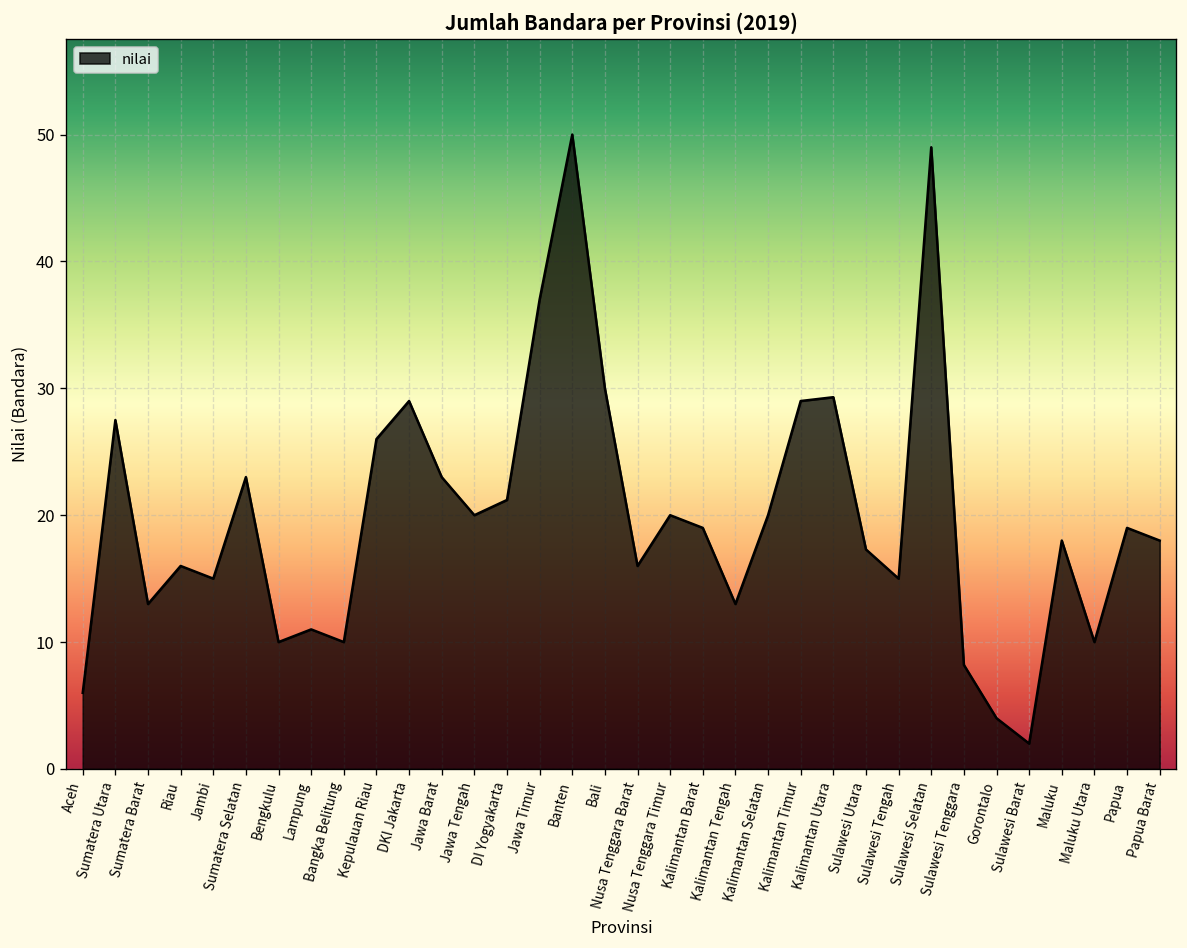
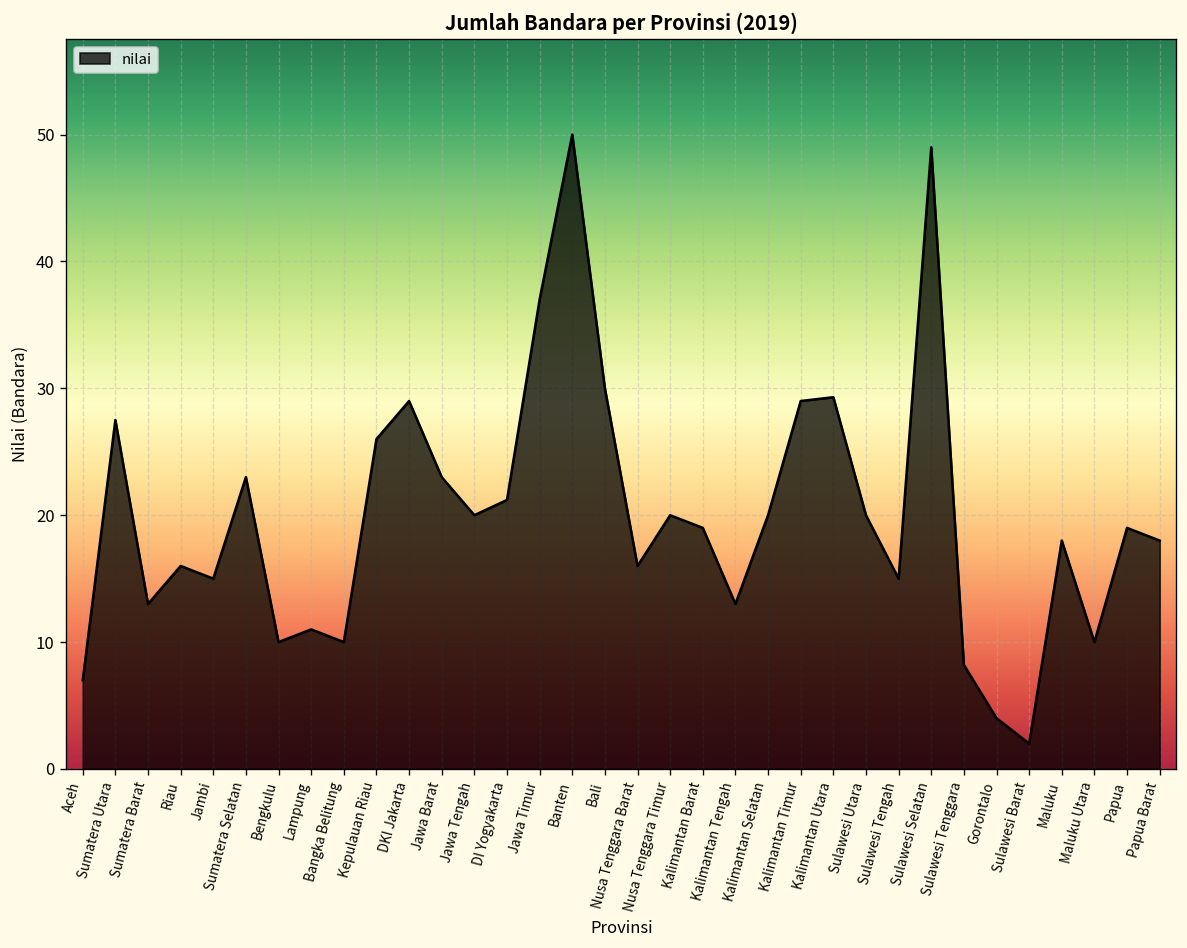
  {
-   "Aceh": 6,
+   "Aceh": 7,
    "Sumatera Utara": 27.5,
    "Sumatera Barat": 13.0,
    "Riau": 16.0,
    "Jambi": 15.0,
    "Sumatera Selatan": 23.0,
    "Bengkulu": 10.0,
    "Lampung": 11.0,
    "Bangka Belitung": 10.0,
    "Kepulauan Riau": 26.0,
    "DKI Jakarta": 29.0,
    "Jawa Barat": 23.0,
    "Jawa Tengah": 20.0,
    "DI Yogyakarta": 21.2,
    "Jawa Timur": 37.0,
    "Banten": 50.0,
    "Bali": 30.0,
    "Nusa Tenggara Barat": 16.0,
    "Nusa Tenggara Timur": 20.0,
    "Kalimantan Barat": 19.0,
    "Kalimantan Tengah": 13.0,
    "Kalimantan Selatan": 20.0,
    "Kalimantan Timur": 29.0,
    "Kalimantan Utara": 29.3,
-   "Sulawesi Utara": 17.3,
+   "Sulawesi Utara": 20.0,
    "Sulawesi Tengah": 15.0,
    "Sulawesi Selatan": 49.0,
    "Sulawesi Tenggara": 8.2,
    "Gorontalo": 4.0,
    "Sulawesi Barat": 2.0,
    "Maluku": 18.0,
    "Maluku Utara": 10.0,
    "Papua": 19.0,
    "Papua Barat": 18.0
  }
